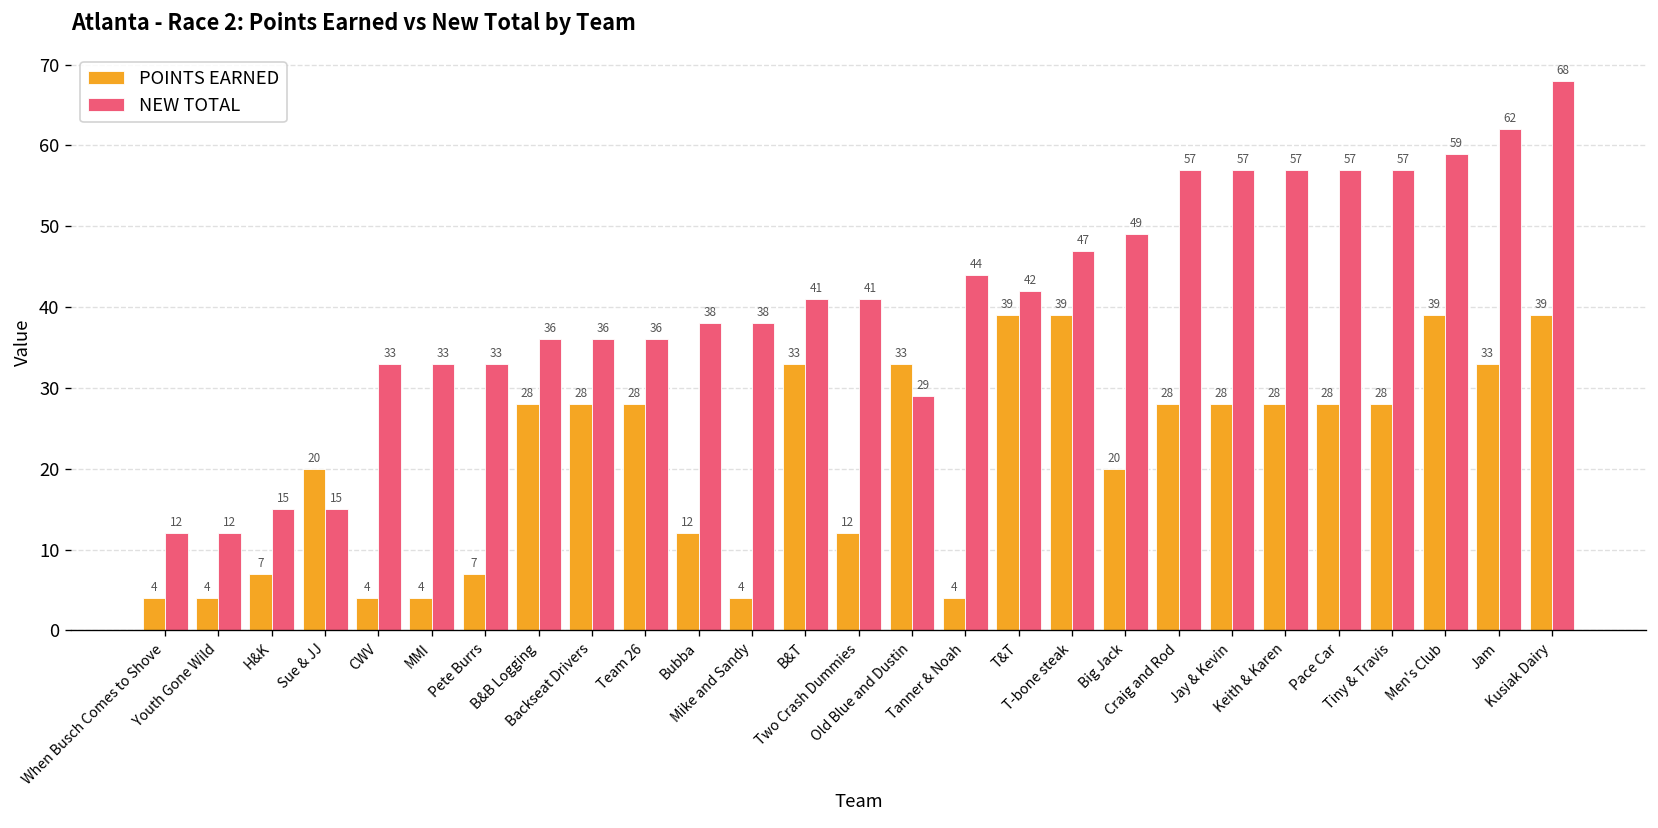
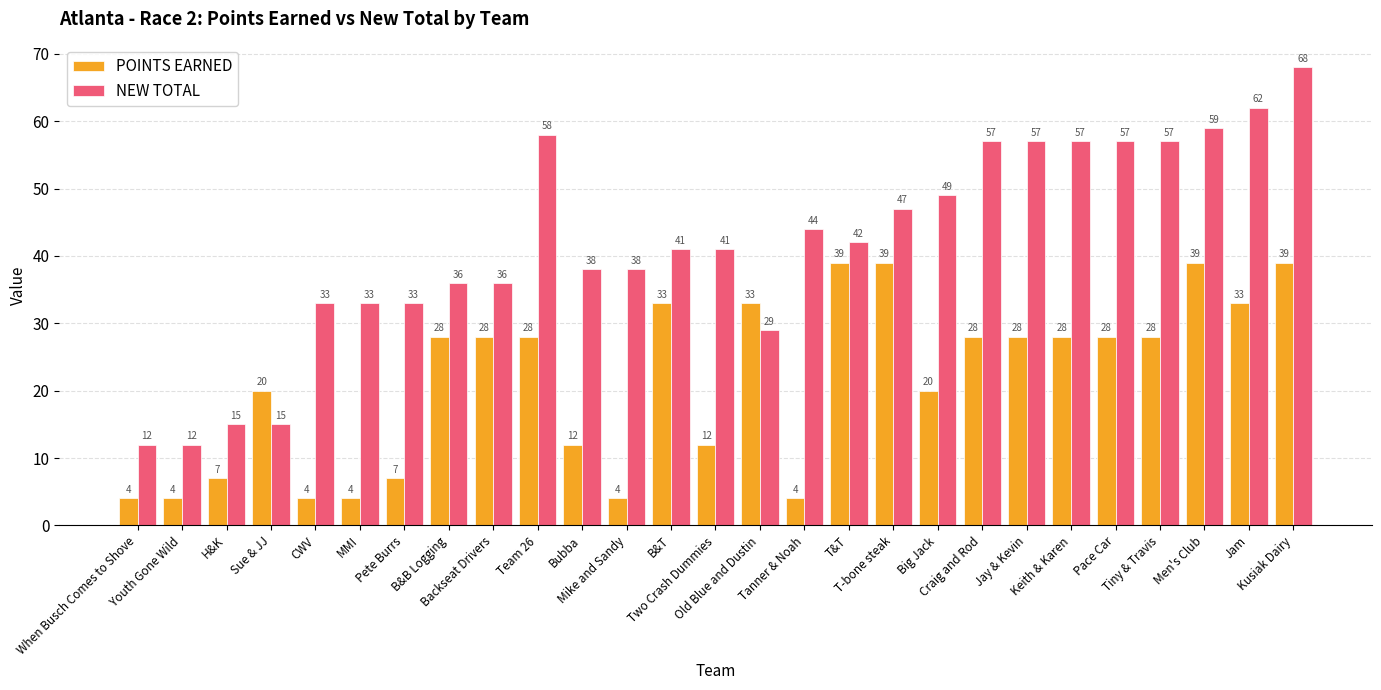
  {
    "POINTS EARNED": {
      "When Busch Comes to Shove": 4,
      "Youth Gone Wild": 4,
      "H&K": 7,
      "Sue & JJ": 20,
      "CWV": 4,
      "MMI": 4,
      "Pete Burrs": 7,
      "B&B Logging": 28,
      "Backseat Drivers": 28,
      "Team 26": 28,
      "Bubba": 12,
      "Mike and Sandy": 4,
      "B&T": 33,
      "Two Crash Dummies": 12,
      "Old Blue and Dustin": 33,
      "Tanner & Noah": 4,
      "T&T": 39,
      "T-bone steak": 39,
      "Big Jack": 20,
      "Craig and Rod": 28,
      "Jay & Kevin": 28,
      "Keith & Karen": 28,
      "Pace Car": 28,
      "Tiny & Travis": 28,
      "Men's Club": 39,
      "Jam": 33,
      "Kusiak Dairy": 39
    },
    "NEW TOTAL": {
      "When Busch Comes to Shove": 12,
      "Youth Gone Wild": 12,
      "H&K": 15,
      "Sue & JJ": 15,
      "CWV": 33,
      "MMI": 33,
      "Pete Burrs": 33,
      "B&B Logging": 36,
      "Backseat Drivers": 36,
-     "Team 26": 36,
+     "Team 26": 58,
      "Bubba": 38,
      "Mike and Sandy": 38,
      "B&T": 41,
      "Two Crash Dummies": 41,
      "Old Blue and Dustin": 29,
      "Tanner & Noah": 44,
      "T&T": 42,
      "T-bone steak": 47,
      "Big Jack": 49,
      "Craig and Rod": 57,
      "Jay & Kevin": 57,
      "Keith & Karen": 57,
      "Pace Car": 57,
      "Tiny & Travis": 57,
      "Men's Club": 59,
      "Jam": 62,
      "Kusiak Dairy": 68
    }
  }
